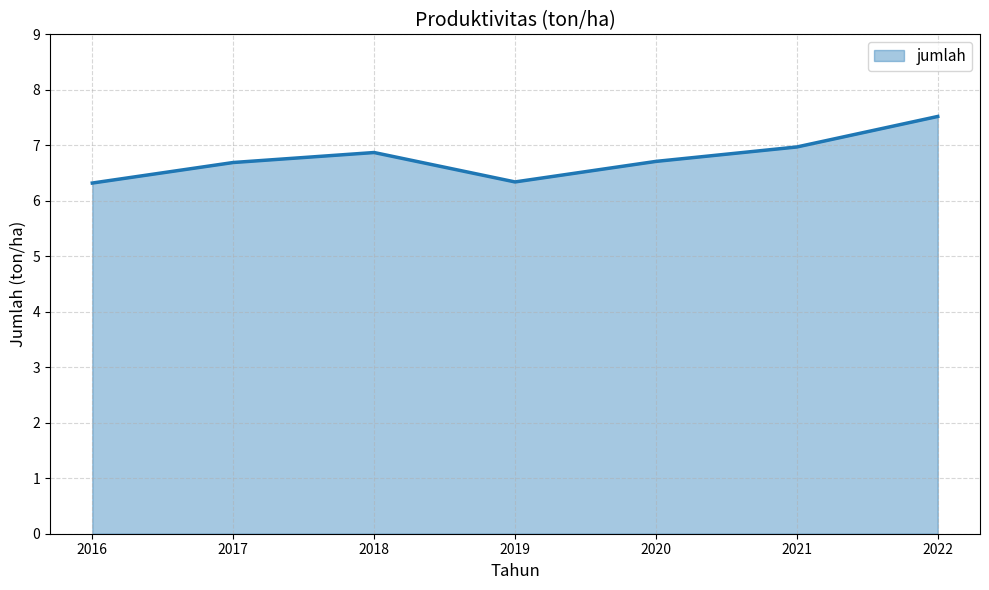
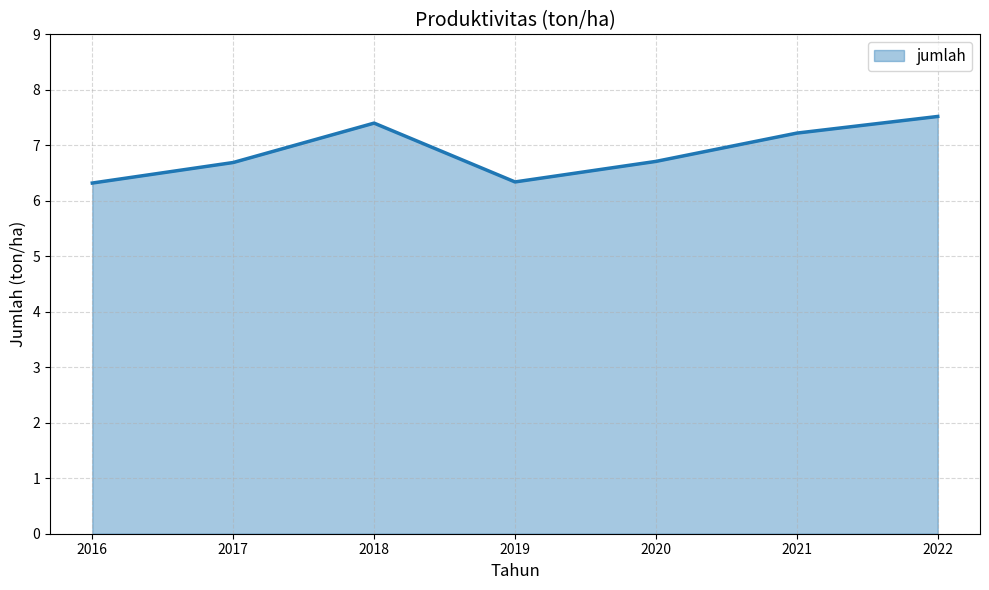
  {
    "2016": 6.3,
    "2017": 6.7,
-   "2018": 6.9,
+   "2018": 7.4,
    "2019": 6.3,
    "2020": 6.7,
-   "2021": 7.0,
+   "2021": 7.2,
    "2022": 7.5
  }
